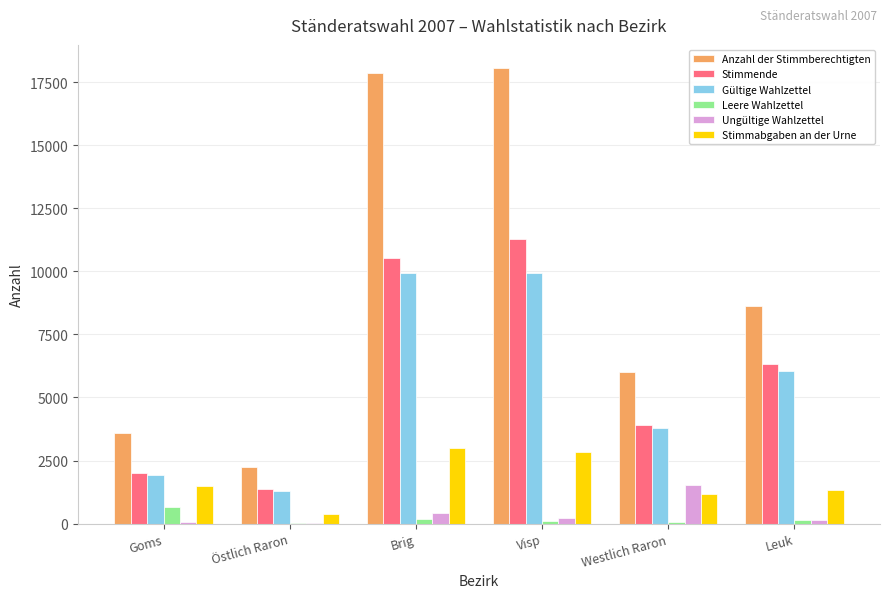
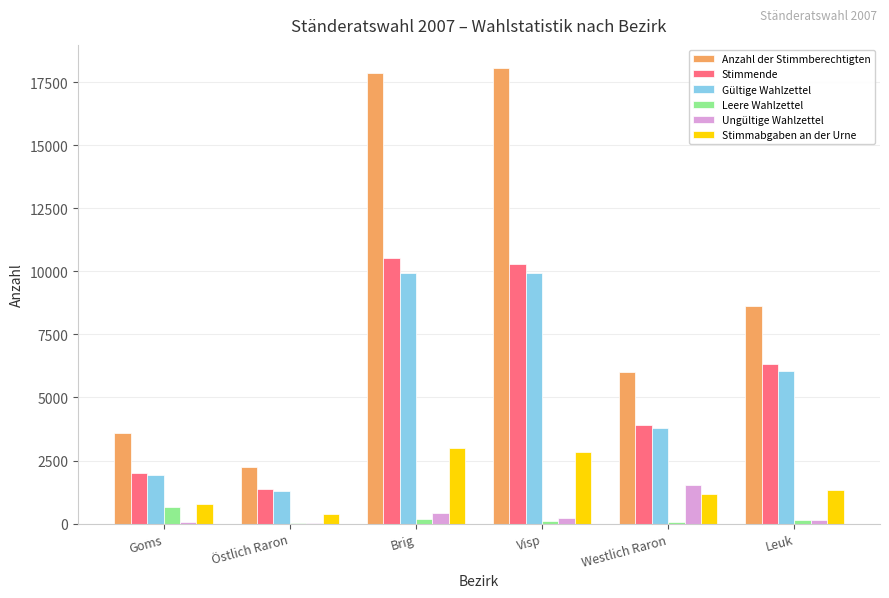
  {
    "Anzahl der Stimmberechtigten": {
      "Goms": 3600,
      "Östlich Raron": 2300,
      "Brig": 17900,
      "Visp": 18100,
      "Westlich Raron": 6000,
      "Leuk": 8600
    },
    "Stimmende": {
      "Goms": 2000,
      "Östlich Raron": 1400,
      "Brig": 10500,
-     "Visp": 11300,
+     "Visp": 10300,
      "Westlich Raron": 3900,
      "Leuk": 6300
    },
    "Gültige Wahlzettel": {
      "Goms": 1900,
      "Östlich Raron": 1300,
      "Brig": 9900,
      "Visp": 9900,
      "Westlich Raron": 3800,
      "Leuk": 6100
    },
    "Leere Wahlzettel": {
      "Goms": 700,
      "Brig": 200,
      "Visp": 100,
      "Leuk": 100
    },
    "Ungültige Wahlzettel": {
      "Brig": 400,
      "Visp": 200,
      "Westlich Raron": 1500,
      "Leuk": 100
    },
    "Stimmabgaben an der Urne": {
-     "Goms": 1500,
+     "Goms": 800,
      "Östlich Raron": 400,
      "Brig": 3000,
      "Visp": 2900,
      "Westlich Raron": 1200,
      "Leuk": 1300
    }
  }
